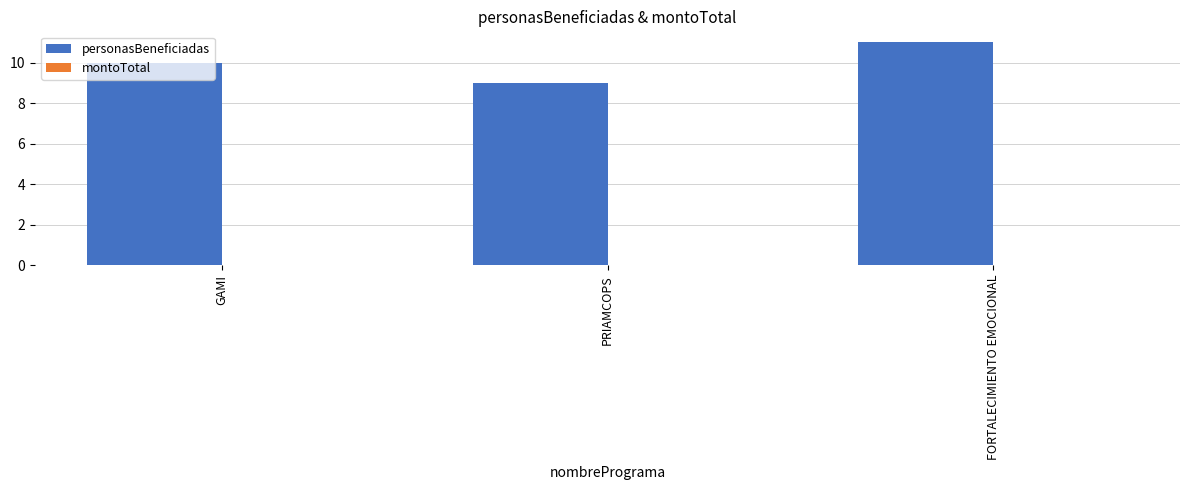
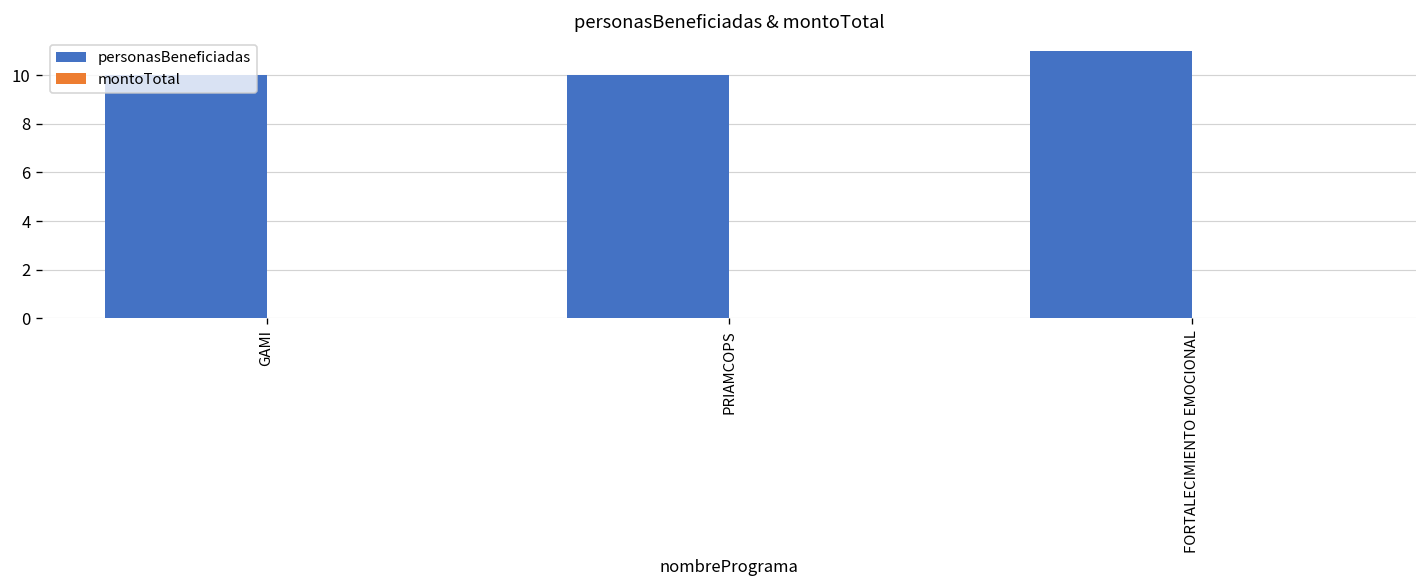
  {
    "personasBeneficiadas": {
-     "PRIAMCOPS": 9,
+     "PRIAMCOPS": 10,
      "FORTALECIMIENTO EMOCIONAL": 11
    },
    "montoTotal": {
      "GAMI": 0,
      "PRIAMCOPS": 0,
      "FORTALECIMIENTO EMOCIONAL": 0
    }
  }
